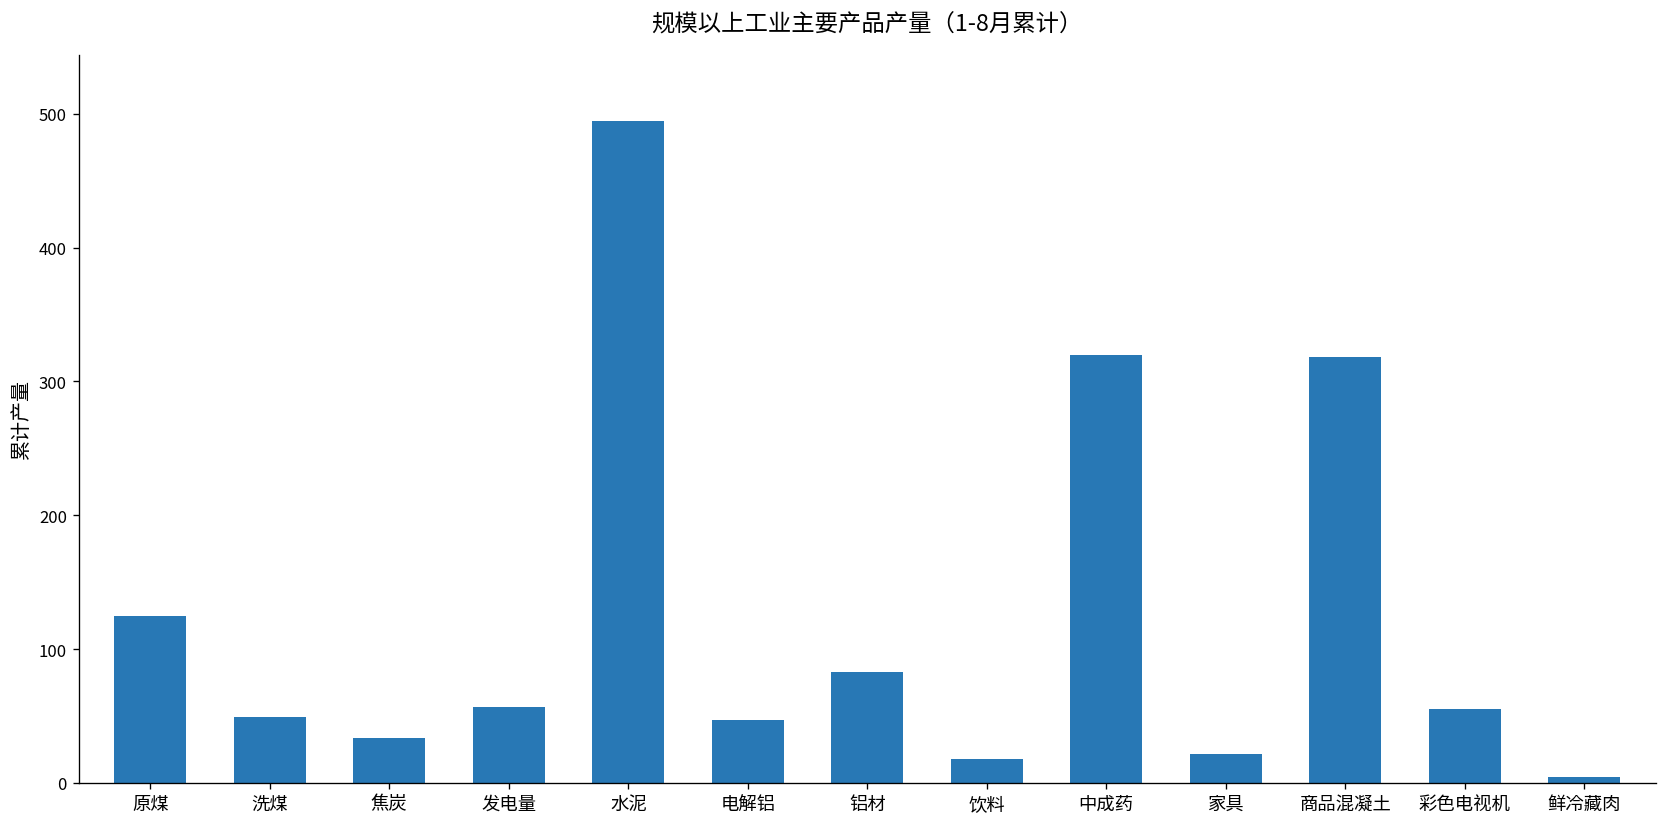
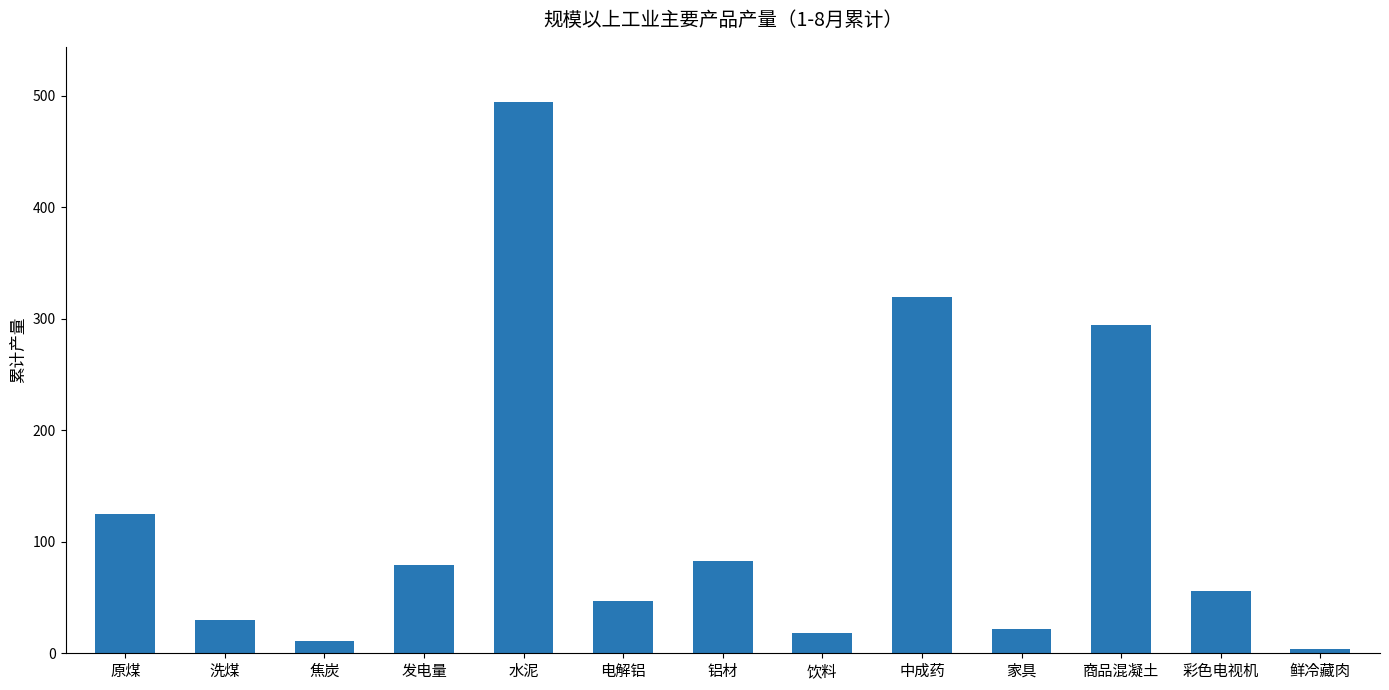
  {
    "原煤": 125,
-   "洗煤": 49,
-   "焦炭": 34,
-   "发电量": 56,
+   "洗煤": 30,
+   "焦炭": 11,
+   "发电量": 79,
    "水泥": 494,
    "电解铝": 47,
    "铝材": 83,
    "饮料": 18,
    "中成药": 320,
    "家具": 21,
-   "商品混凝土": 319,
+   "商品混凝土": 295,
    "彩色电视机": 55,
    "鲜冷藏肉": 4
  }
